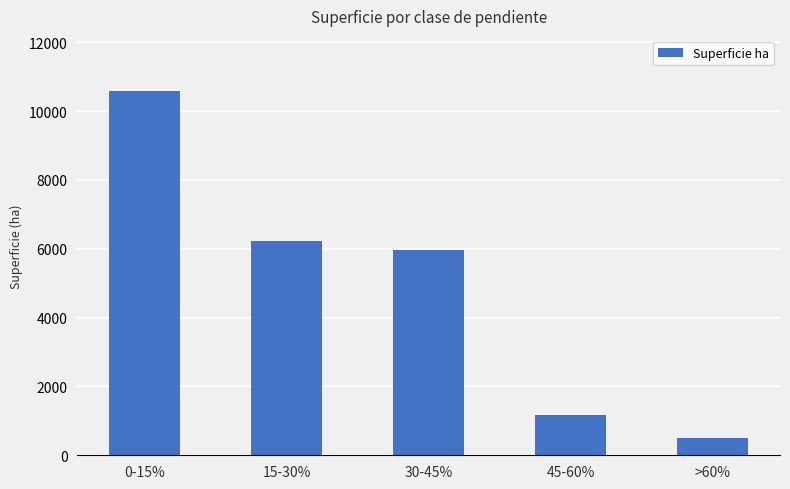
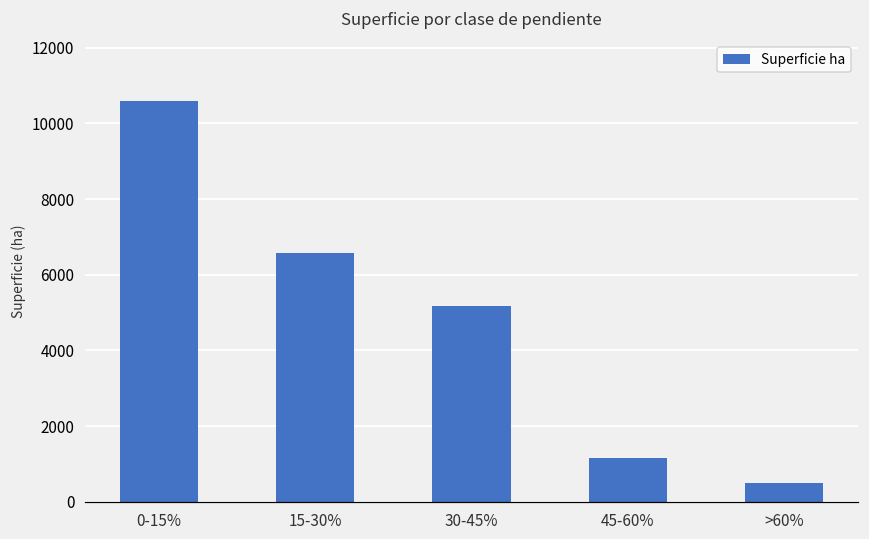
  {
    "0-15%": 10600,
-   "15-30%": 6200,
-   "30-45%": 6000,
+   "15-30%": 6600,
+   "30-45%": 5200,
    "45-60%": 1200,
    ">60%": 500
  }
